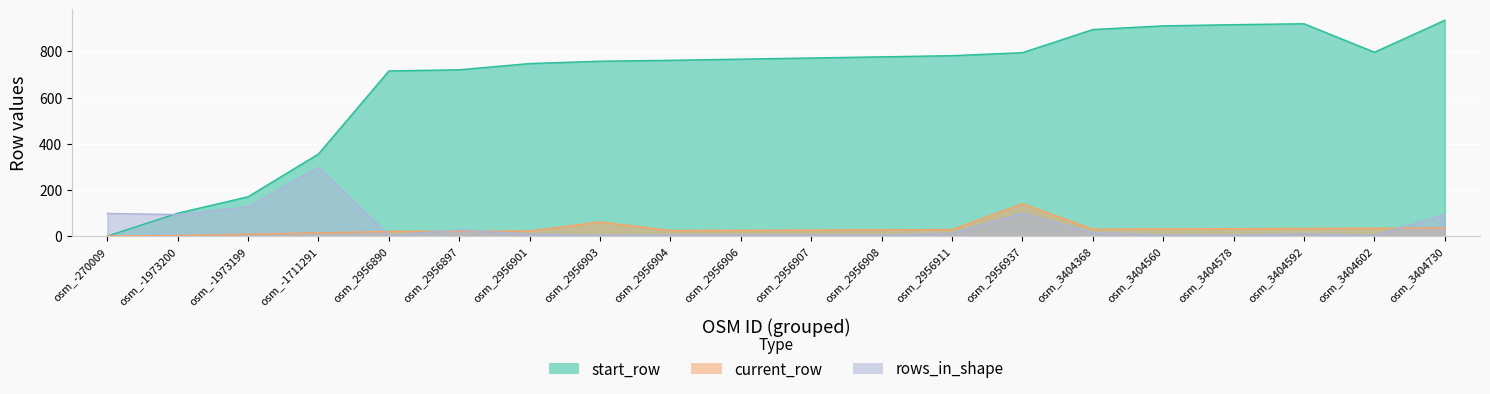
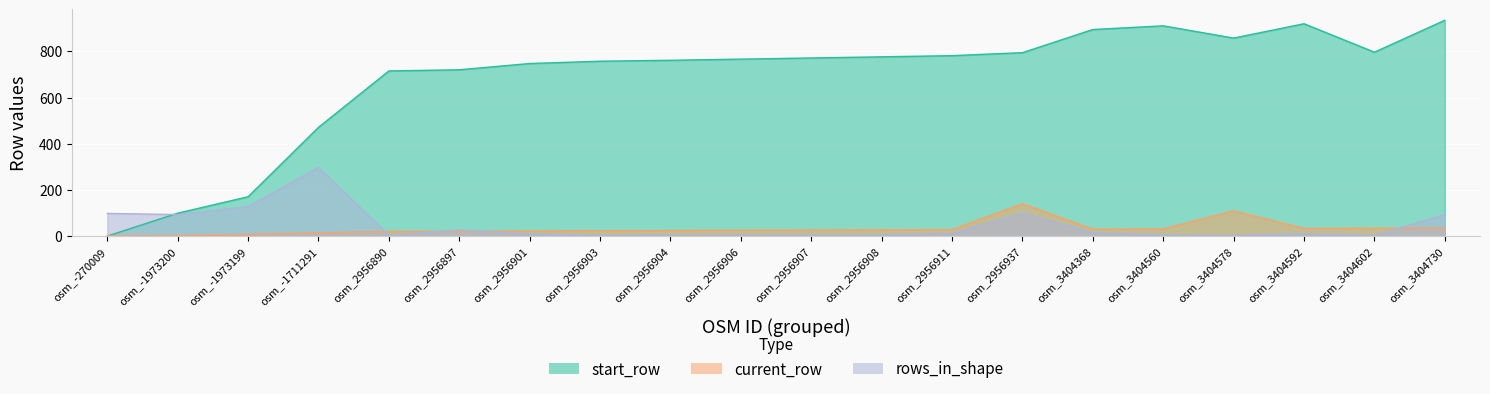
  {
    "start_row": {
      "osm_-1973199": 170,
-     "osm_-1711291": 360,
+     "osm_-1711291": 470,
      "osm_2956890": 720,
      "osm_2956897": 720,
      "osm_2956901": 750,
      "osm_2956903": 760,
      "osm_2956904": 760,
      "osm_2956906": 770,
      "osm_2956907": 770,
      "osm_2956908": 780,
      "osm_2956911": 780,
      "osm_2956937": 790,
      "osm_3404368": 890,
      "osm_3404560": 910,
-     "osm_3404578": 920,
+     "osm_3404578": 860,
      "osm_3404592": 920,
      "osm_3404602": 800,
      "osm_3404730": 930
    },
    "current_row": {
      "osm_-1973200": 0,
      "osm_-1973199": 10,
      "osm_-1711291": 20,
      "osm_2956890": 20,
      "osm_2956901": 20,
-     "osm_2956903": 60,
+     "osm_2956903": 20,
      "osm_2956904": 30,
      "osm_2956906": 30,
      "osm_2956907": 30,
      "osm_2956908": 30,
      "osm_2956911": 30,
      "osm_2956937": 140,
      "osm_3404368": 30,
      "osm_3404560": 30,
-     "osm_3404578": 30,
+     "osm_3404578": 110,
      "osm_3404592": 30,
      "osm_3404602": 40,
      "osm_3404730": 40
    },
    "rows_in_shape": {
      "osm_-270009": 100,
      "osm_-1973199": 130,
      "osm_-1711291": 300,
      "osm_2956890": 10,
      "osm_2956901": 10,
      "osm_2956903": 0,
      "osm_2956904": 10,
      "osm_2956906": 10,
      "osm_2956907": 10,
      "osm_2956908": 10,
      "osm_2956911": 10,
      "osm_2956937": 100,
      "osm_3404368": 20,
      "osm_3404560": 10,
      "osm_3404578": 0,
      "osm_3404592": 10,
      "osm_3404602": 0,
      "osm_3404730": 90
    }
  }
